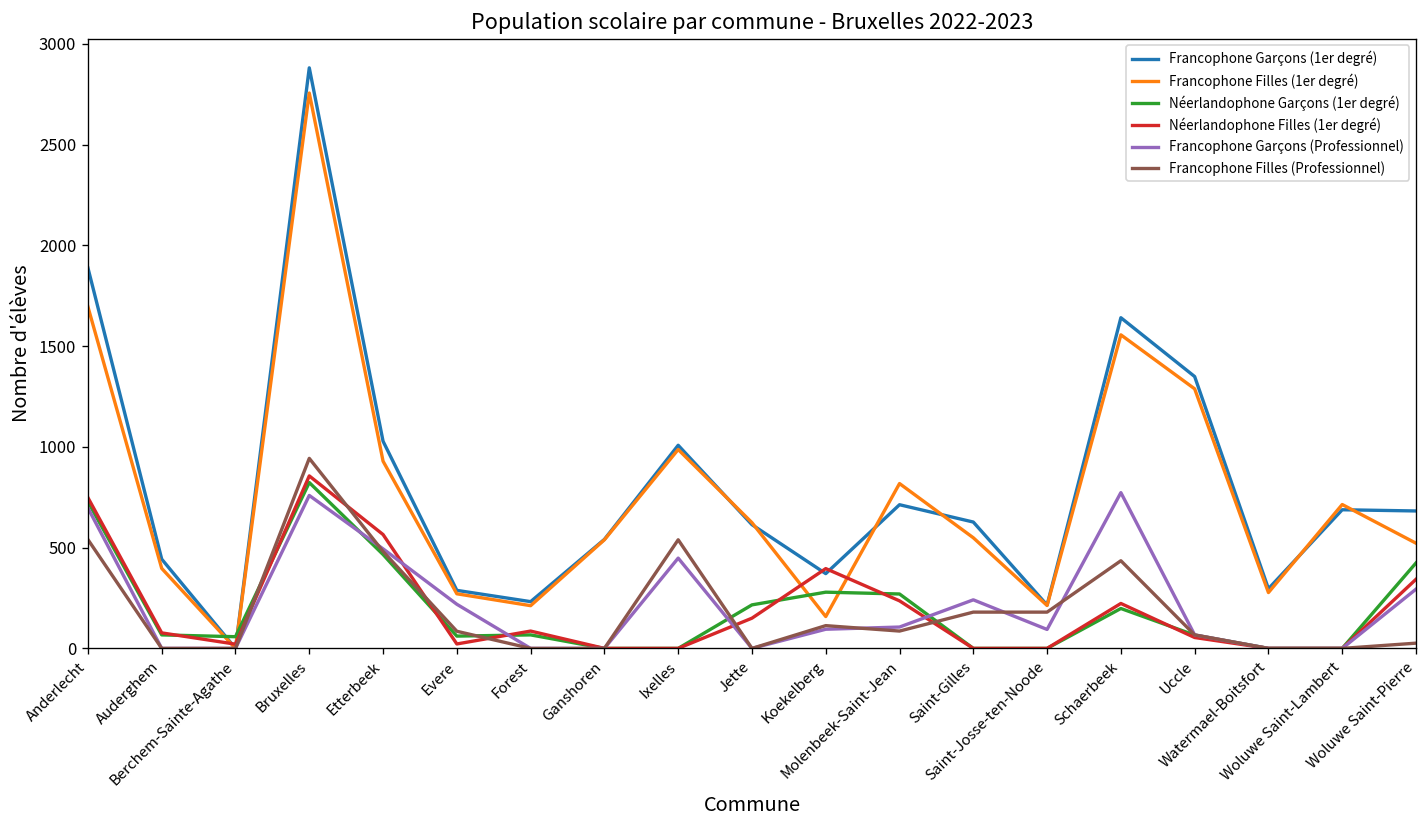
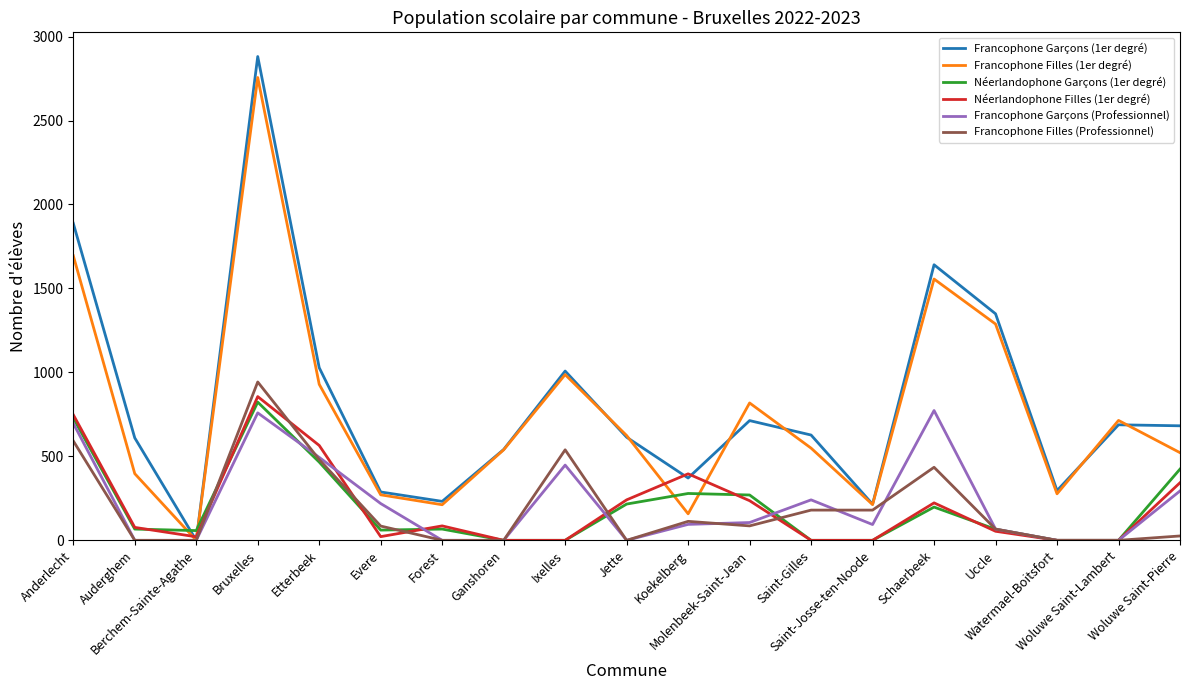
  {
    "Francophone Garçons (1er degré)": {
      "Anderlecht": 1890,
-     "Auderghem": 440,
+     "Auderghem": 610,
      "Bruxelles": 2880,
      "Etterbeek": 1030,
      "Evere": 290,
      "Forest": 230,
      "Ixelles": 1010,
      "Koekelberg": 370,
      "Molenbeek-Saint-Jean": 710,
      "Saint-Gilles": 630,
      "Schaerbeek": 1640,
      "Uccle": 1350,
      "Watermael-Boitsfort": 300,
      "Woluwe Saint-Lambert": 690,
      "Woluwe Saint-Pierre": 680
    },
    "Francophone Filles (1er degré)": {
      "Anderlecht": 1700,
      "Auderghem": 400,
      "Bruxelles": 2760,
      "Etterbeek": 930,
      "Evere": 270,
      "Forest": 210,
      "Ixelles": 990,
      "Koekelberg": 160,
      "Molenbeek-Saint-Jean": 820,
      "Saint-Gilles": 550,
      "Schaerbeek": 1560,
      "Uccle": 1290,
      "Watermael-Boitsfort": 280,
      "Woluwe Saint-Lambert": 710,
      "Woluwe Saint-Pierre": 520
    },
    "Néerlandophone Garçons (1er degré)": {
      "Anderlecht": 730,
      "Berchem-Sainte-Agathe": 60,
      "Bruxelles": 820,
      "Evere": 60,
      "Forest": 70,
      "Jette": 220,
      "Koekelberg": 280,
      "Molenbeek-Saint-Jean": 270,
      "Schaerbeek": 200,
      "Woluwe Saint-Pierre": 420
    },
    "Néerlandophone Filles (1er degré)": {
      "Anderlecht": 750,
      "Berchem-Sainte-Agathe": 20,
      "Bruxelles": 860,
      "Etterbeek": 570,
      "Evere": 20,
      "Forest": 90,
-     "Jette": 150,
+     "Jette": 240,
      "Koekelberg": 400,
      "Molenbeek-Saint-Jean": 240,
      "Schaerbeek": 220,
      "Woluwe Saint-Pierre": 340
    },
    "Francophone Garçons (Professionnel)": {
      "Anderlecht": 700,
      "Bruxelles": 760,
      "Evere": 220,
      "Ixelles": 450,
      "Koekelberg": 100,
      "Molenbeek-Saint-Jean": 110,
      "Saint-Gilles": 240,
      "Saint-Josse-ten-Noode": 90,
      "Schaerbeek": 770,
      "Woluwe Saint-Pierre": 290
    },
    "Francophone Filles (Professionnel)": {
-     "Anderlecht": 540,
+     "Anderlecht": 590,
      "Bruxelles": 940,
      "Evere": 90,
      "Ixelles": 540,
      "Koekelberg": 110,
      "Molenbeek-Saint-Jean": 90,
      "Saint-Gilles": 180,
      "Saint-Josse-ten-Noode": 180,
      "Schaerbeek": 440,
      "Woluwe Saint-Pierre": 30
    }
  }
